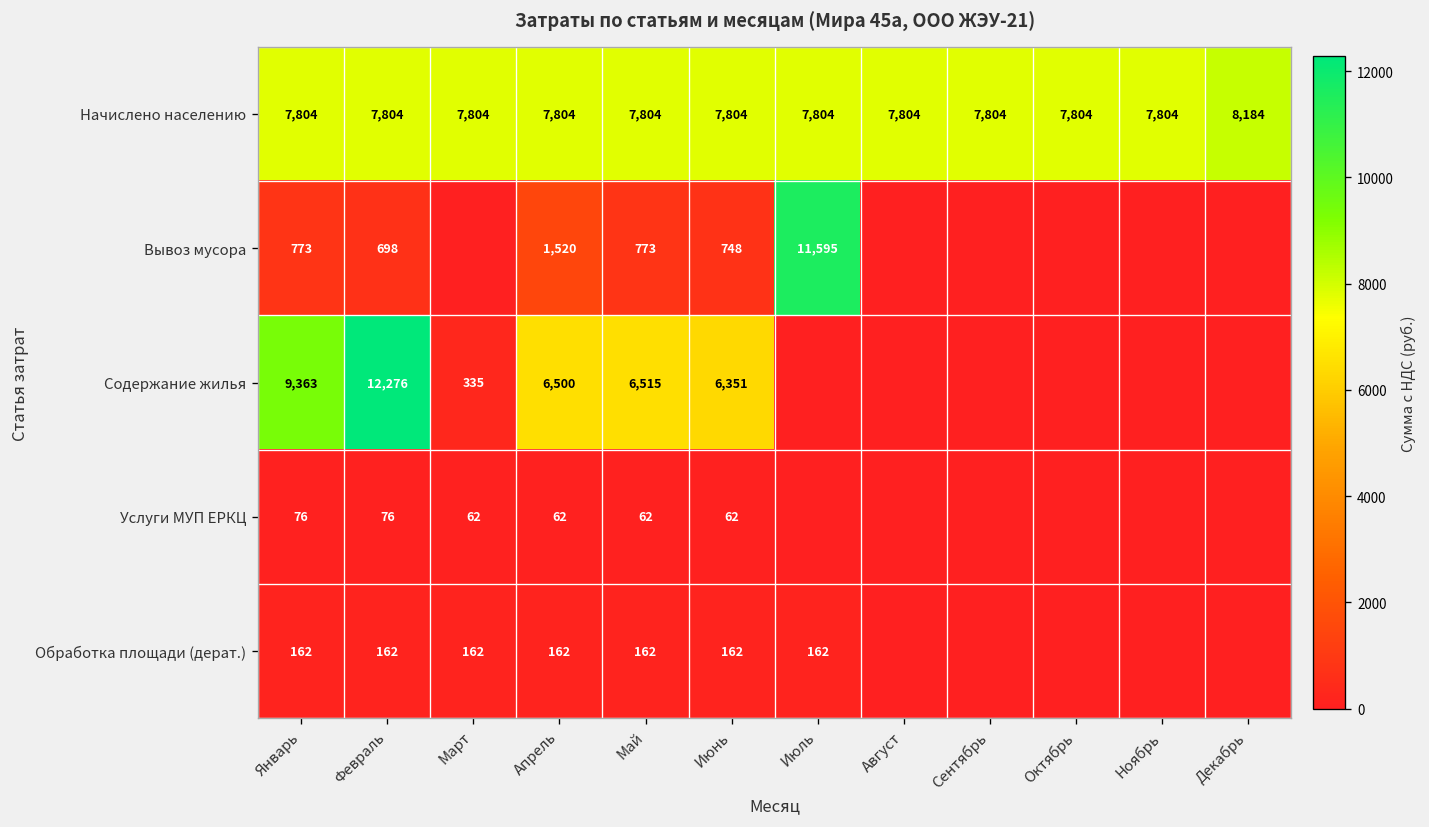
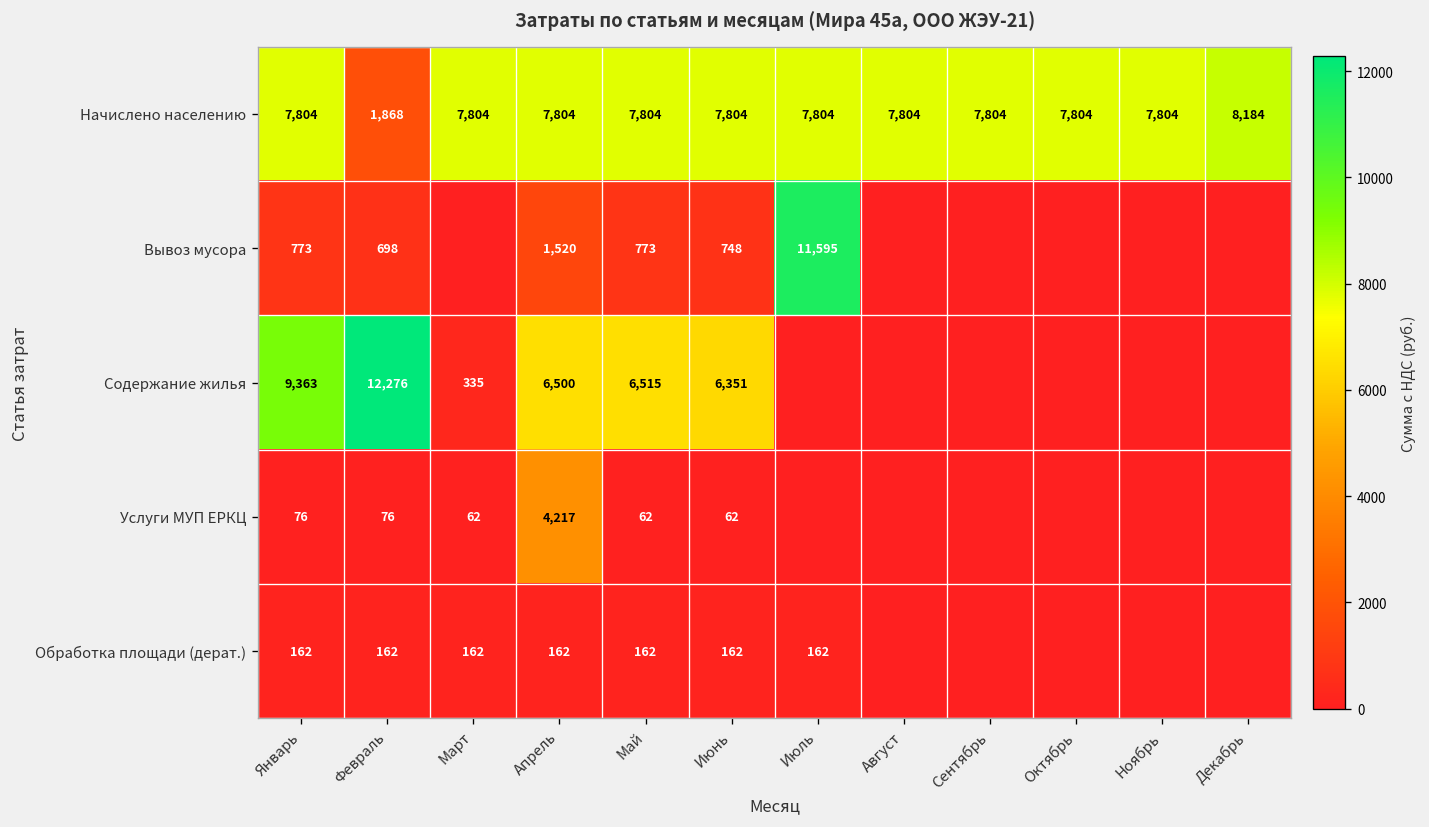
  {
    "Начислено населению": {
      "Январь": "7,804",
-     "Февраль": "7,804",
+     "Февраль": "1,868",
      "Март": "7,804",
      "Апрель": "7,804",
      "Май": "7,804",
      "Июнь": "7,804",
      "Июль": "7,804",
      "Август": "7,804",
      "Сентябрь": "7,804",
      "Октябрь": "7,804",
      "Ноябрь": "7,804",
      "Декабрь": "8,184"
    },
    "Вывоз мусора": {
      "Январь": "773",
      "Февраль": "698",
      "Апрель": "1,520",
      "Май": "773",
      "Июнь": "748",
      "Июль": "11,595"
    },
    "Содержание жилья": {
      "Январь": "9,363",
      "Февраль": "12,276",
      "Март": "335",
      "Апрель": "6,500",
      "Май": "6,515",
      "Июнь": "6,351"
    },
    "Услуги МУП ЕРКЦ": {
      "Январь": "76",
      "Февраль": "76",
      "Март": "62",
-     "Апрель": "62",
+     "Апрель": "4,217",
      "Май": "62",
      "Июнь": "62"
    },
    "Обработка площади (дерат.)": {
      "Январь": "162",
      "Февраль": "162",
      "Март": "162",
      "Апрель": "162",
      "Май": "162",
      "Июнь": "162",
      "Июль": "162"
    }
  }
